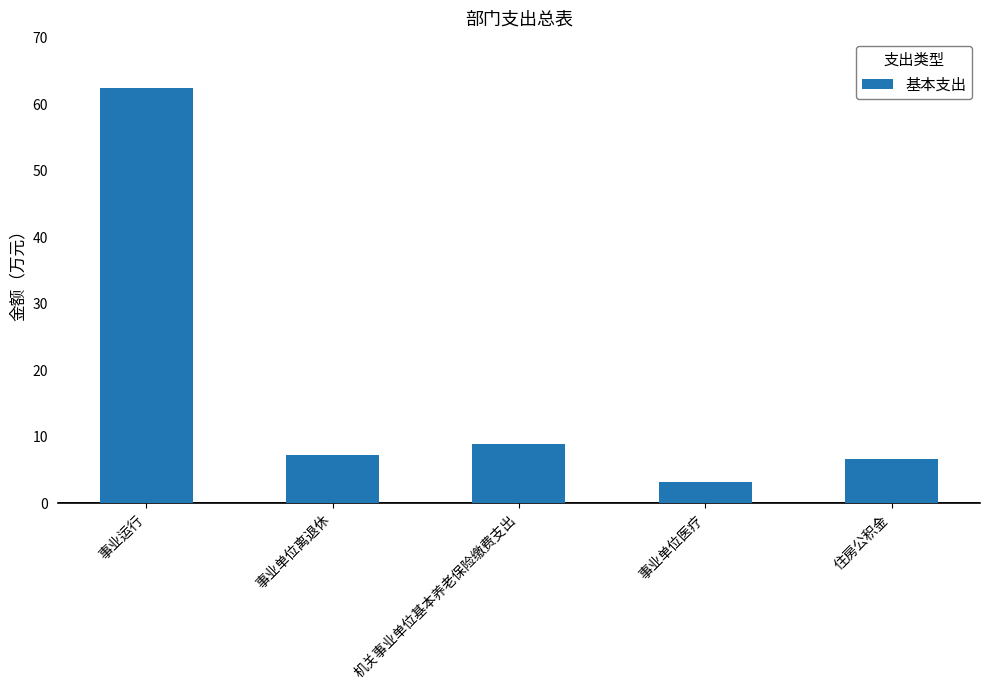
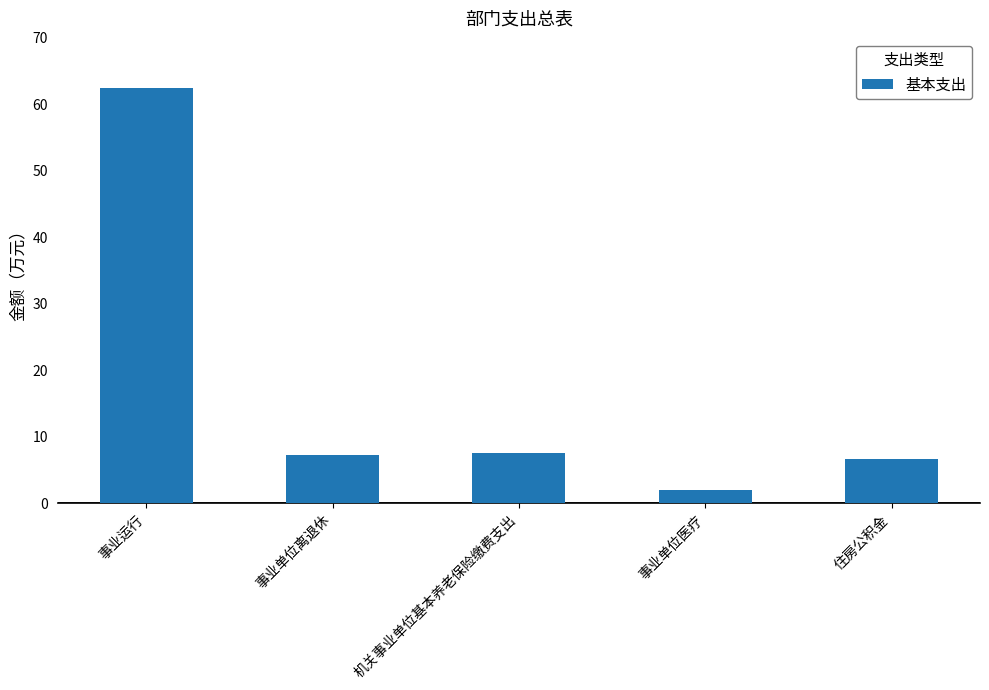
  {
    "事业运行": 62,
    "事业单位离退休": 7,
-   "机关事业单位基本养老保险缴费支出": 9,
-   "事业单位医疗": 3,
+   "机关事业单位基本养老保险缴费支出": 8,
+   "事业单位医疗": 2,
    "住房公积金": 7
  }
